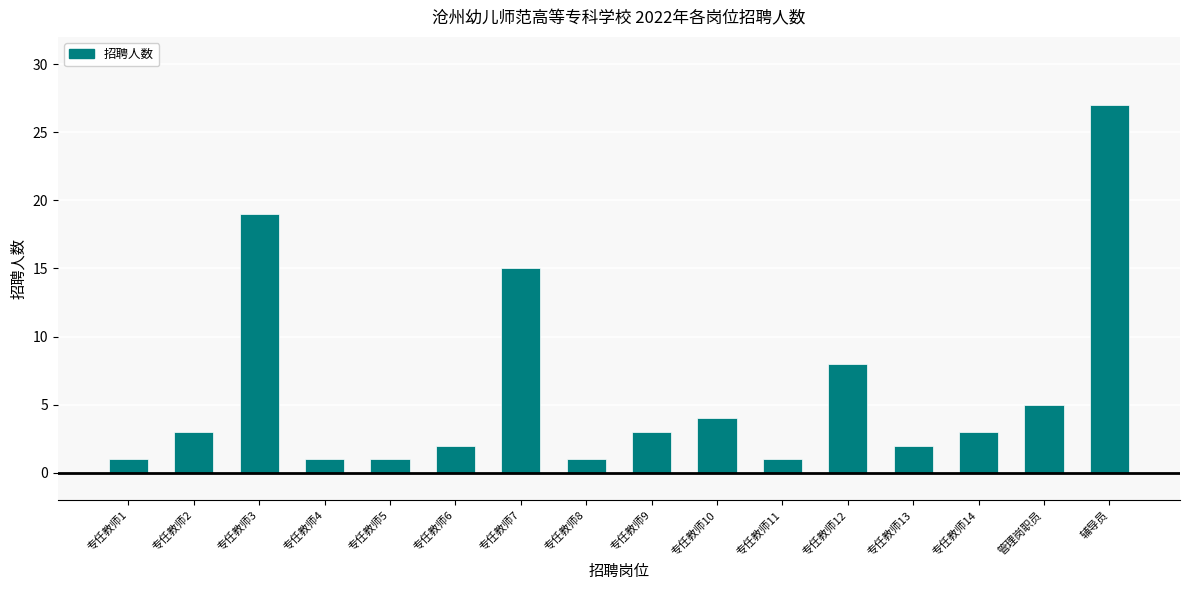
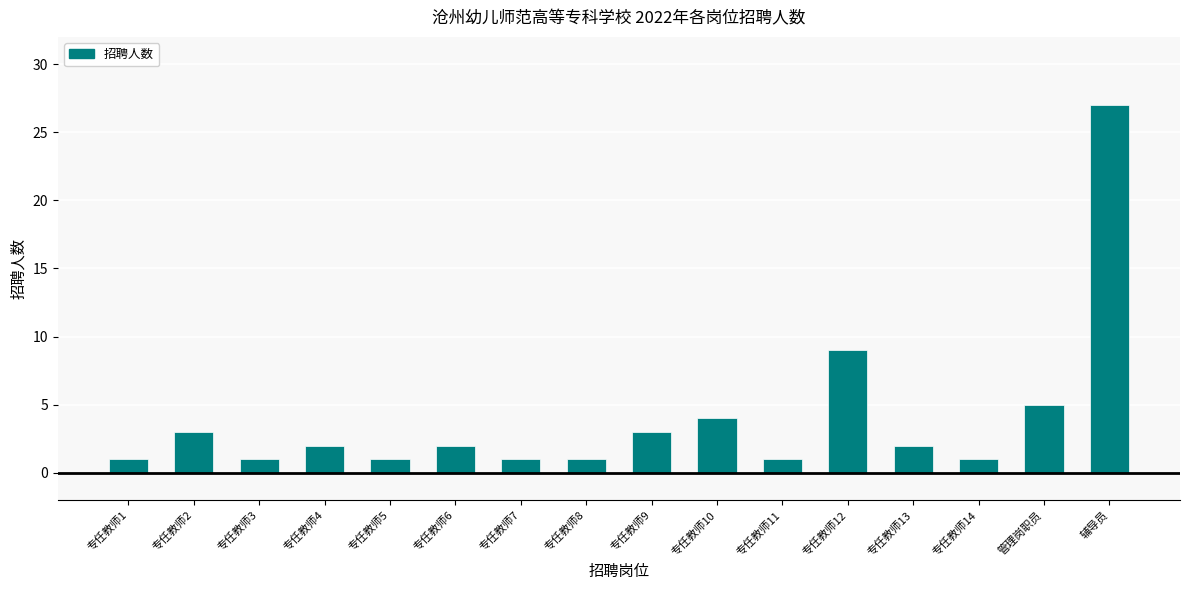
  {
    "专任教师1": 1,
    "专任教师2": 3,
-   "专任教师3": 19,
-   "专任教师4": 1,
+   "专任教师3": 1,
+   "专任教师4": 2,
    "专任教师5": 1,
    "专任教师6": 2,
-   "专任教师7": 15,
+   "专任教师7": 1,
    "专任教师8": 1,
    "专任教师9": 3,
    "专任教师10": 4,
    "专任教师11": 1,
-   "专任教师12": 8,
+   "专任教师12": 9,
    "专任教师13": 2,
-   "专任教师14": 3,
+   "专任教师14": 1,
    "管理岗职员": 5,
    "辅导员": 27
  }
